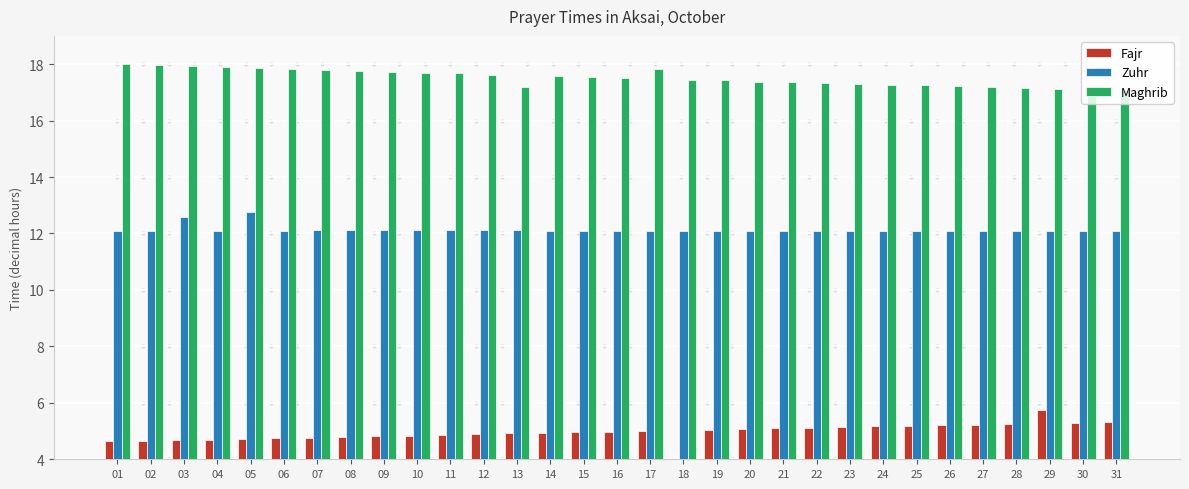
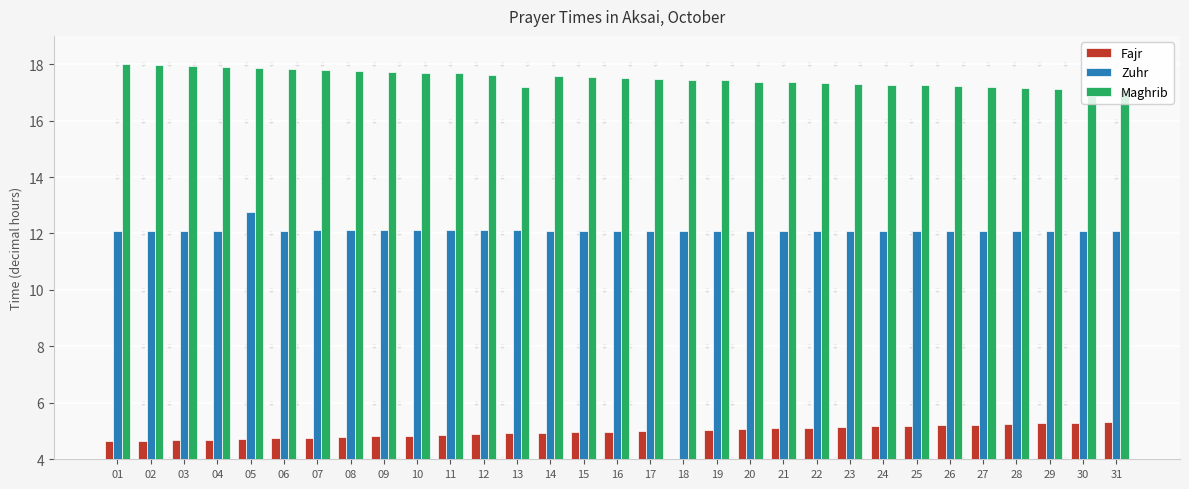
  {
    "Fajr": {
      "01": 4.6,
      "02": 4.7,
      "03": 4.7,
      "04": 4.7,
      "05": 4.7,
      "06": 4.8,
      "07": 4.8,
      "08": 4.8,
      "09": 4.8,
      "10": 4.8,
      "11": 4.9,
      "12": 4.9,
      "13": 4.9,
      "14": 4.9,
      "15": 5.0,
      "16": 5.0,
      "17": 5.0,
      "19": 5.1,
      "20": 5.1,
      "21": 5.1,
      "22": 5.1,
      "23": 5.1,
      "24": 5.2,
      "25": 5.2,
      "26": 5.2,
      "27": 5.2,
      "28": 5.3,
-     "29": 5.8,
+     "29": 5.3,
      "30": 5.3,
      "31": 5.3
    },
    "Zuhr": {
      "01": 12.1,
      "02": 12.1,
-     "03": 12.6,
+     "03": 12.1,
      "04": 12.1,
      "05": 12.8,
      "06": 12.1,
      "07": 12.1,
      "08": 12.1,
      "09": 12.1,
      "10": 12.1,
      "11": 12.1,
      "12": 12.1,
      "13": 12.1,
      "14": 12.1,
      "15": 12.1,
      "16": 12.1,
      "17": 12.1,
      "18": 12.1,
      "19": 12.1,
      "20": 12.1,
      "21": 12.1,
      "22": 12.1,
      "23": 12.1,
      "24": 12.1,
      "25": 12.1,
      "26": 12.1,
      "27": 12.1,
      "28": 12.1,
      "29": 12.1,
      "30": 12.1,
      "31": 12.1
    },
    "Maghrib": {
      "01": 18.0,
      "02": 18.0,
      "03": 17.9,
      "04": 17.9,
      "05": 17.9,
      "06": 17.8,
      "07": 17.8,
      "08": 17.8,
      "09": 17.7,
      "10": 17.7,
      "11": 17.7,
      "12": 17.6,
      "13": 17.2,
      "14": 17.6,
      "15": 17.5,
      "16": 17.5,
-     "17": 17.8,
+     "17": 17.5,
      "18": 17.5,
      "19": 17.4,
      "20": 17.4,
      "21": 17.4,
      "22": 17.3,
      "23": 17.3,
      "24": 17.3,
      "25": 17.3,
      "26": 17.2,
      "27": 17.2,
      "28": 17.2,
      "29": 17.1
    }
  }
